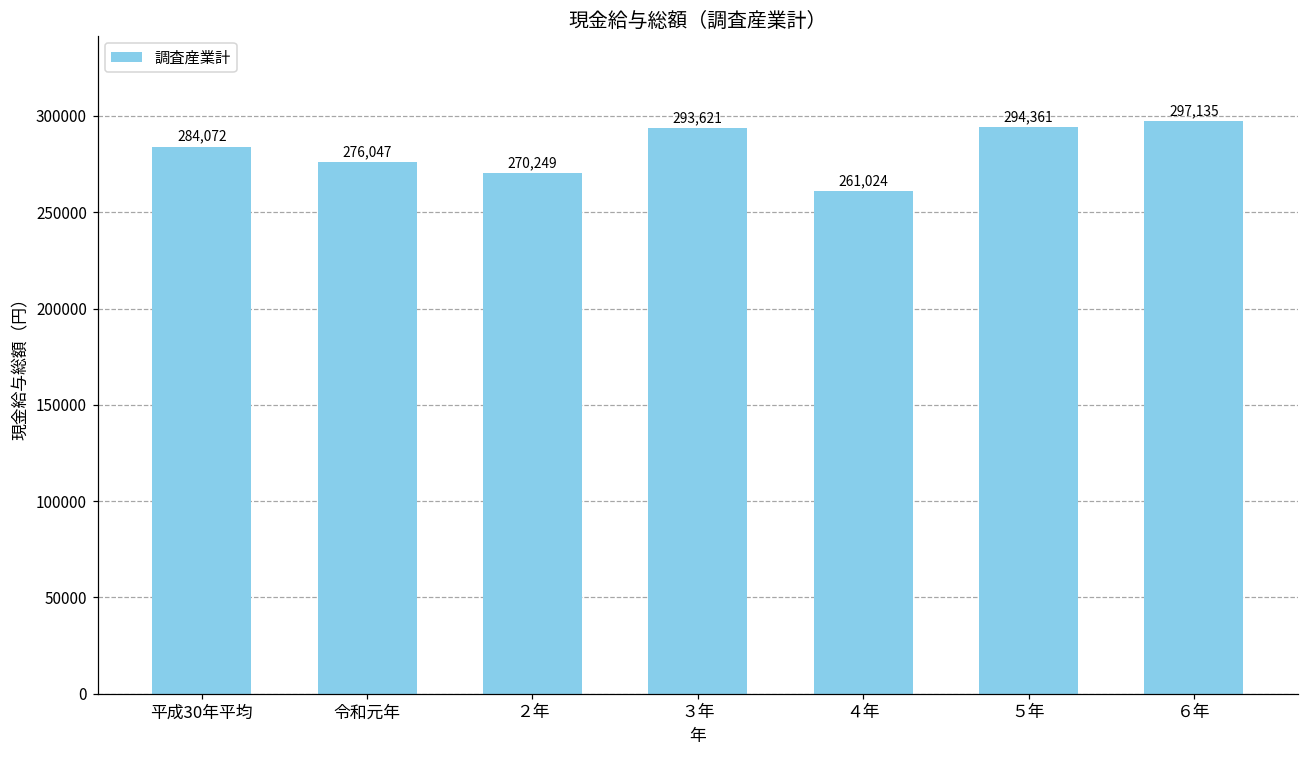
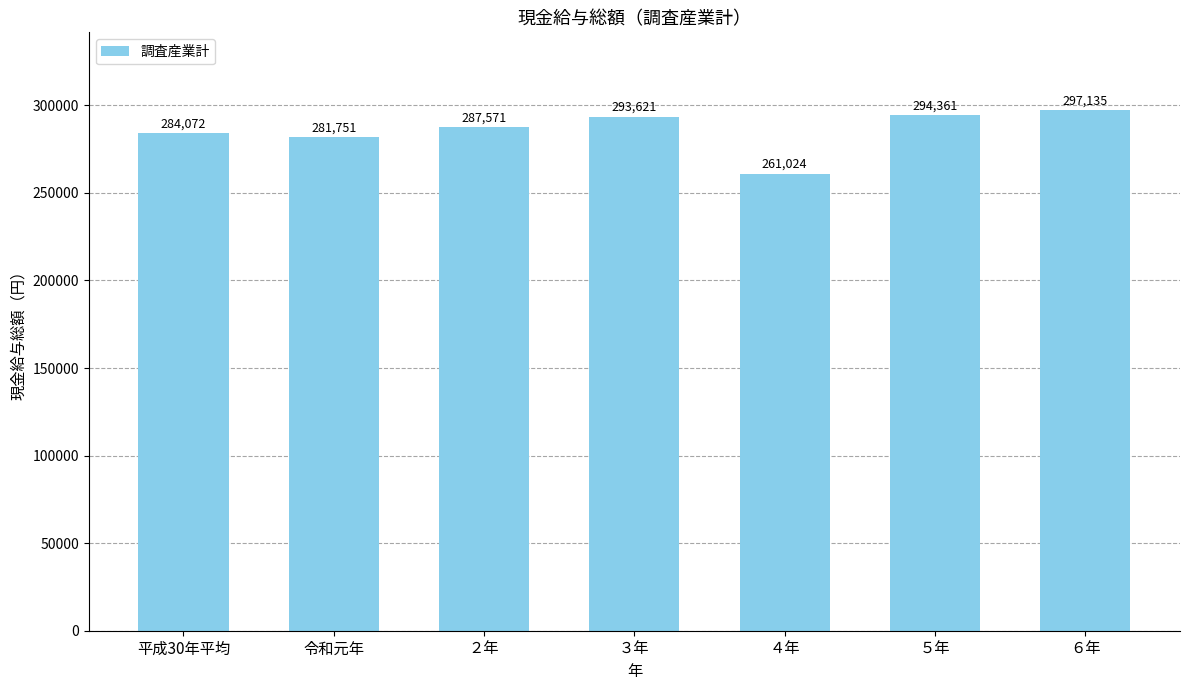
  {
    "平成30年平均": "284,072",
-   "令和元年": "276,047",
-   "２年": "270,249",
+   "令和元年": "281,751",
+   "２年": "287,571",
    "３年": "293,621",
    "４年": "261,024",
    "５年": "294,361",
    "６年": "297,135"
  }
